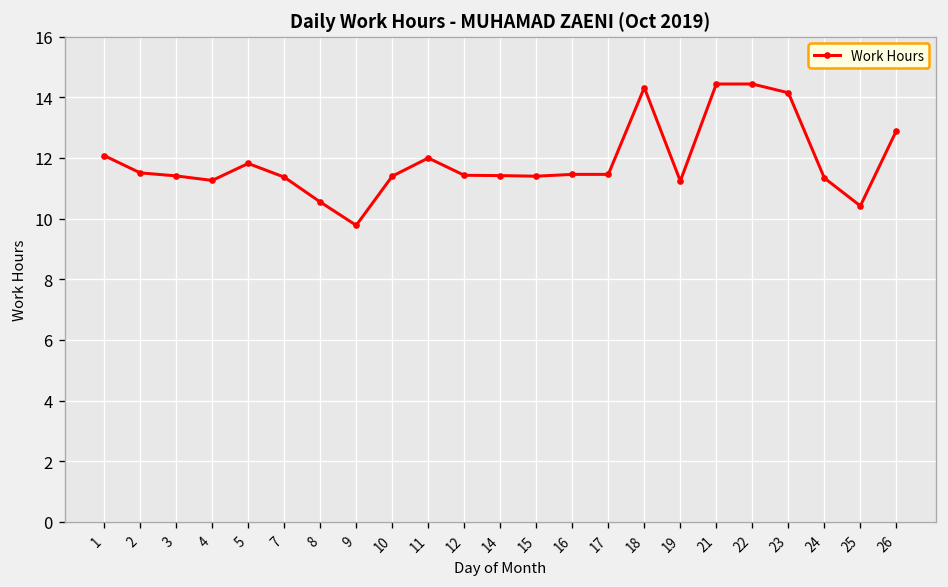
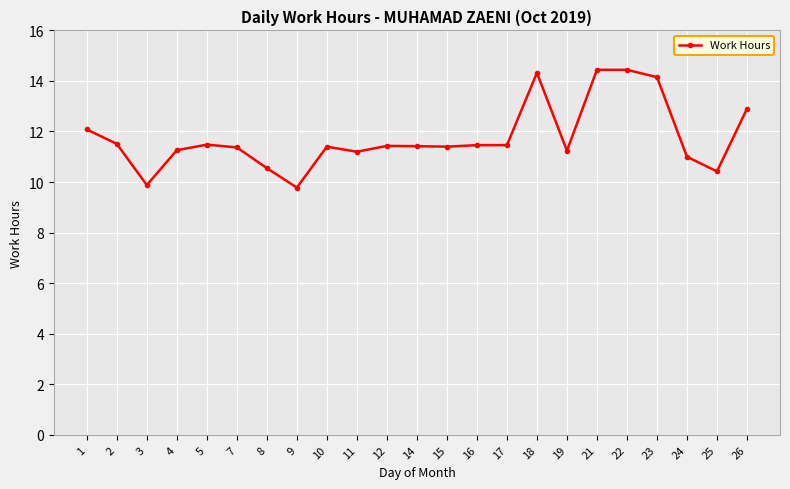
  {
    "1": 12.1,
    "2": 11.5,
-   "3": 11.4,
+   "3": 9.9,
    "4": 11.3,
-   "5": 11.8,
+   "5": 11.5,
    "7": 11.4,
    "8": 10.6,
    "9": 9.8,
    "10": 11.4,
-   "11": 12.0,
+   "11": 11.2,
    "12": 11.4,
    "14": 11.4,
    "15": 11.4,
    "16": 11.5,
    "17": 11.5,
    "18": 14.3,
    "19": 11.2,
    "21": 14.4,
    "22": 14.4,
    "23": 14.2,
-   "24": 11.3,
+   "24": 11.0,
    "25": 10.4,
    "26": 12.9
  }
